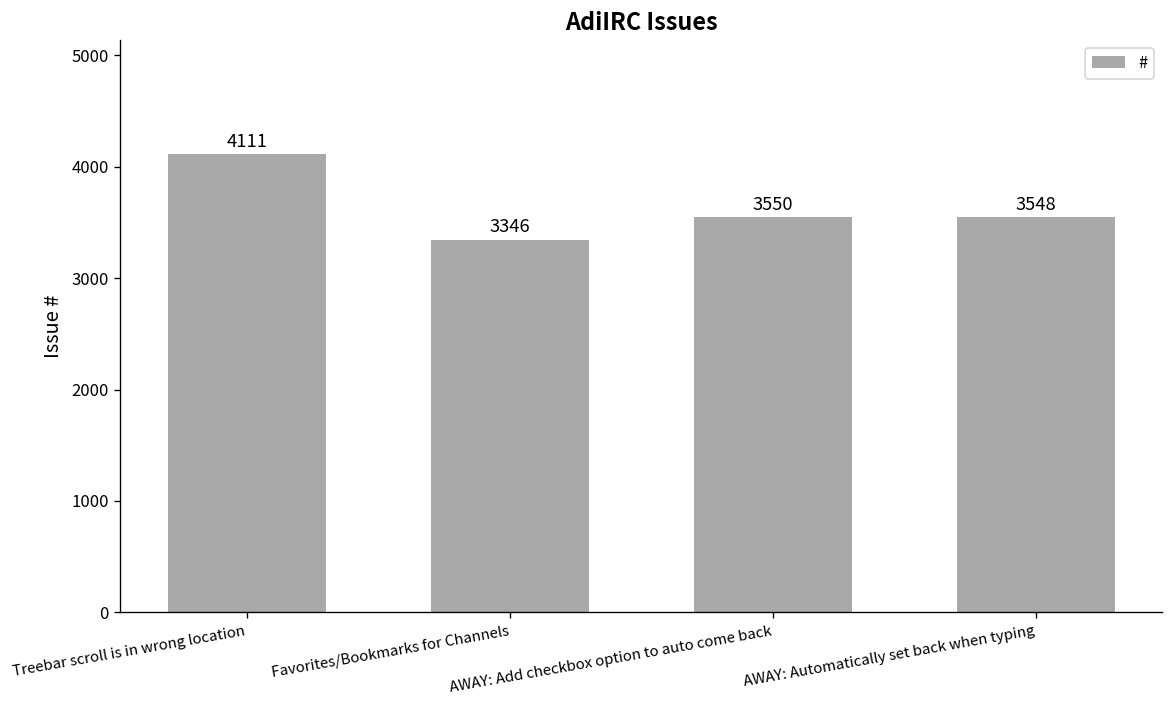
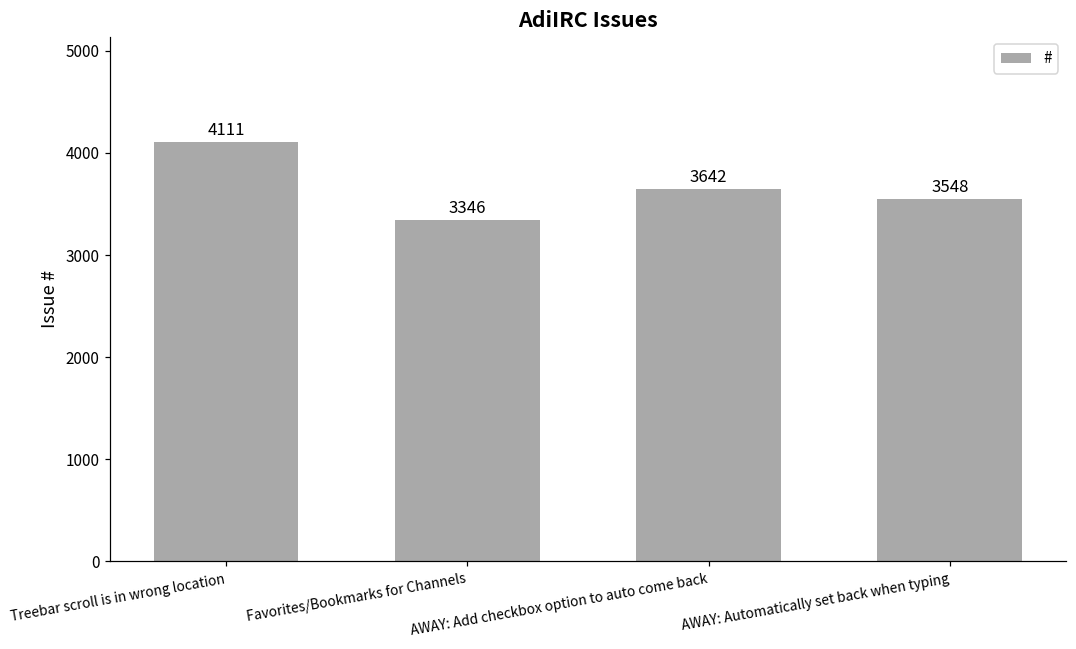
  {
    "Treebar scroll is in wrong location": 4111,
    "Favorites/Bookmarks for Channels": 3346,
-   "AWAY: Add checkbox option to auto come back": 3550,
+   "AWAY: Add checkbox option to auto come back": 3642,
    "AWAY: Automatically set back when typing": 3548
  }
